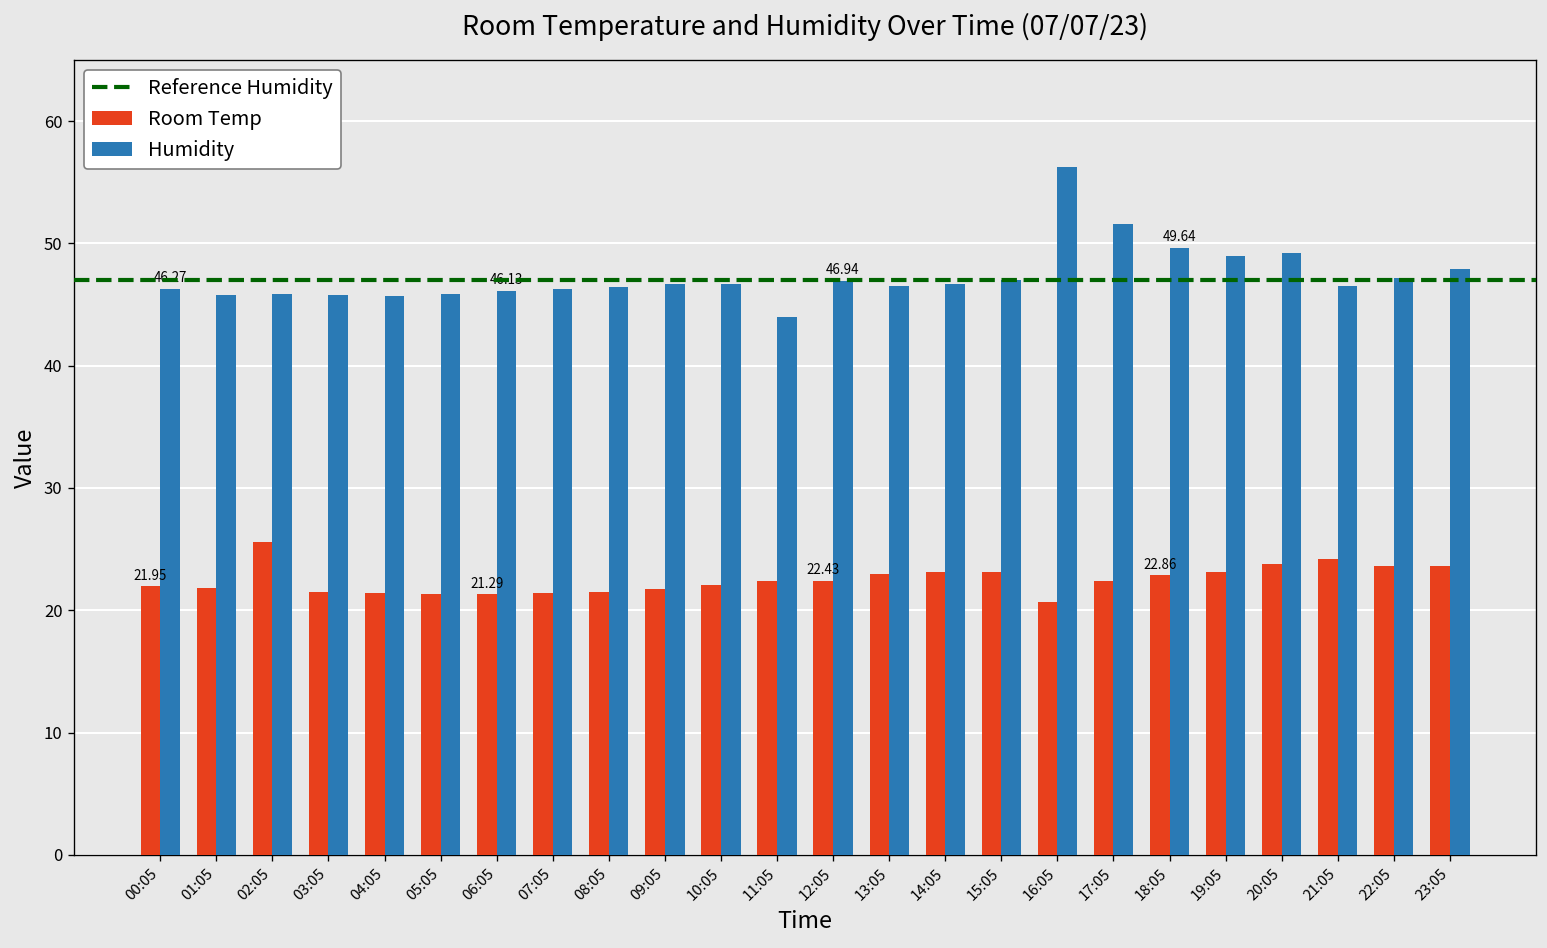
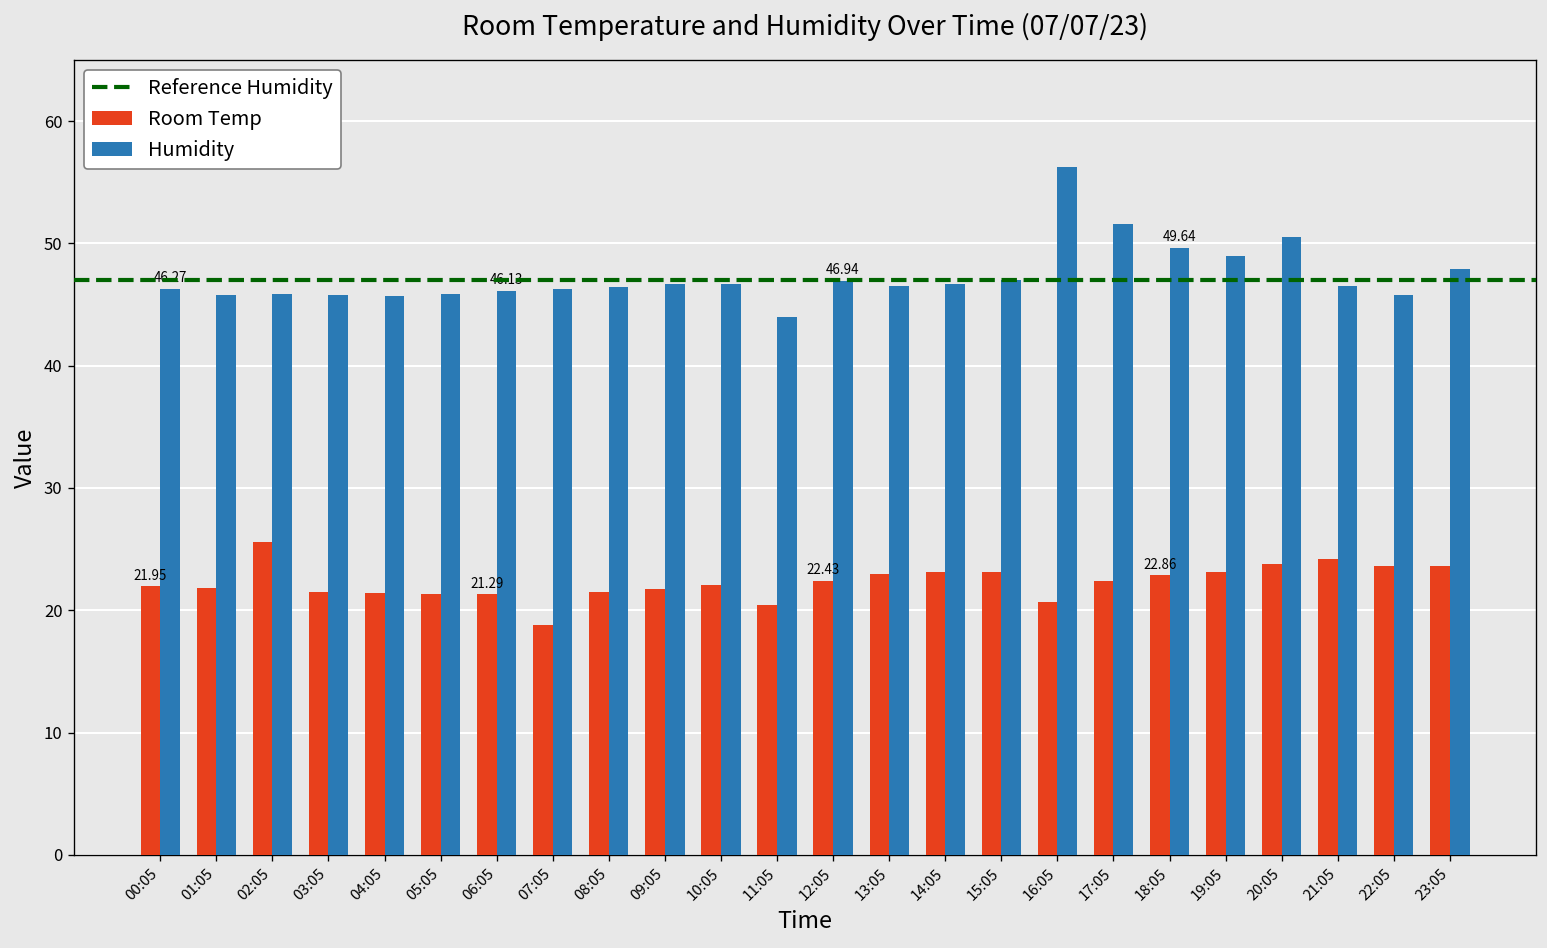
  {
    "Room Temp": {
      "01:05": 21.8,
      "02:05": 25.6,
      "03:05": 21.5,
      "04:05": 21.4,
      "05:05": 21.3,
-     "07:05": 21.4,
+     "07:05": 18.8,
      "08:05": 21.5,
      "09:05": 21.7,
      "10:05": 22.0,
-     "11:05": 22.4,
+     "11:05": 20.4,
      "13:05": 23.0,
      "14:05": 23.2,
      "15:05": 23.1,
      "16:05": 20.7,
      "17:05": 22.4,
      "19:05": 23.1,
      "20:05": 23.8,
      "21:05": 24.2,
      "22:05": 23.6,
      "23:05": 23.6
    },
    "Humidity": {
      "01:05": 45.8,
      "02:05": 45.9,
      "03:05": 45.8,
      "04:05": 45.7,
      "05:05": 45.9,
      "07:05": 46.3,
      "08:05": 46.5,
      "09:05": 46.7,
      "10:05": 46.6,
      "11:05": 43.9,
      "13:05": 46.5,
      "14:05": 46.7,
      "15:05": 47.0,
      "16:05": 56.3,
      "17:05": 51.6,
      "19:05": 49.0,
-     "20:05": 49.2,
+     "20:05": 50.5,
      "21:05": 46.5,
-     "22:05": 47.2,
+     "22:05": 45.8,
      "23:05": 47.9
    }
  }
